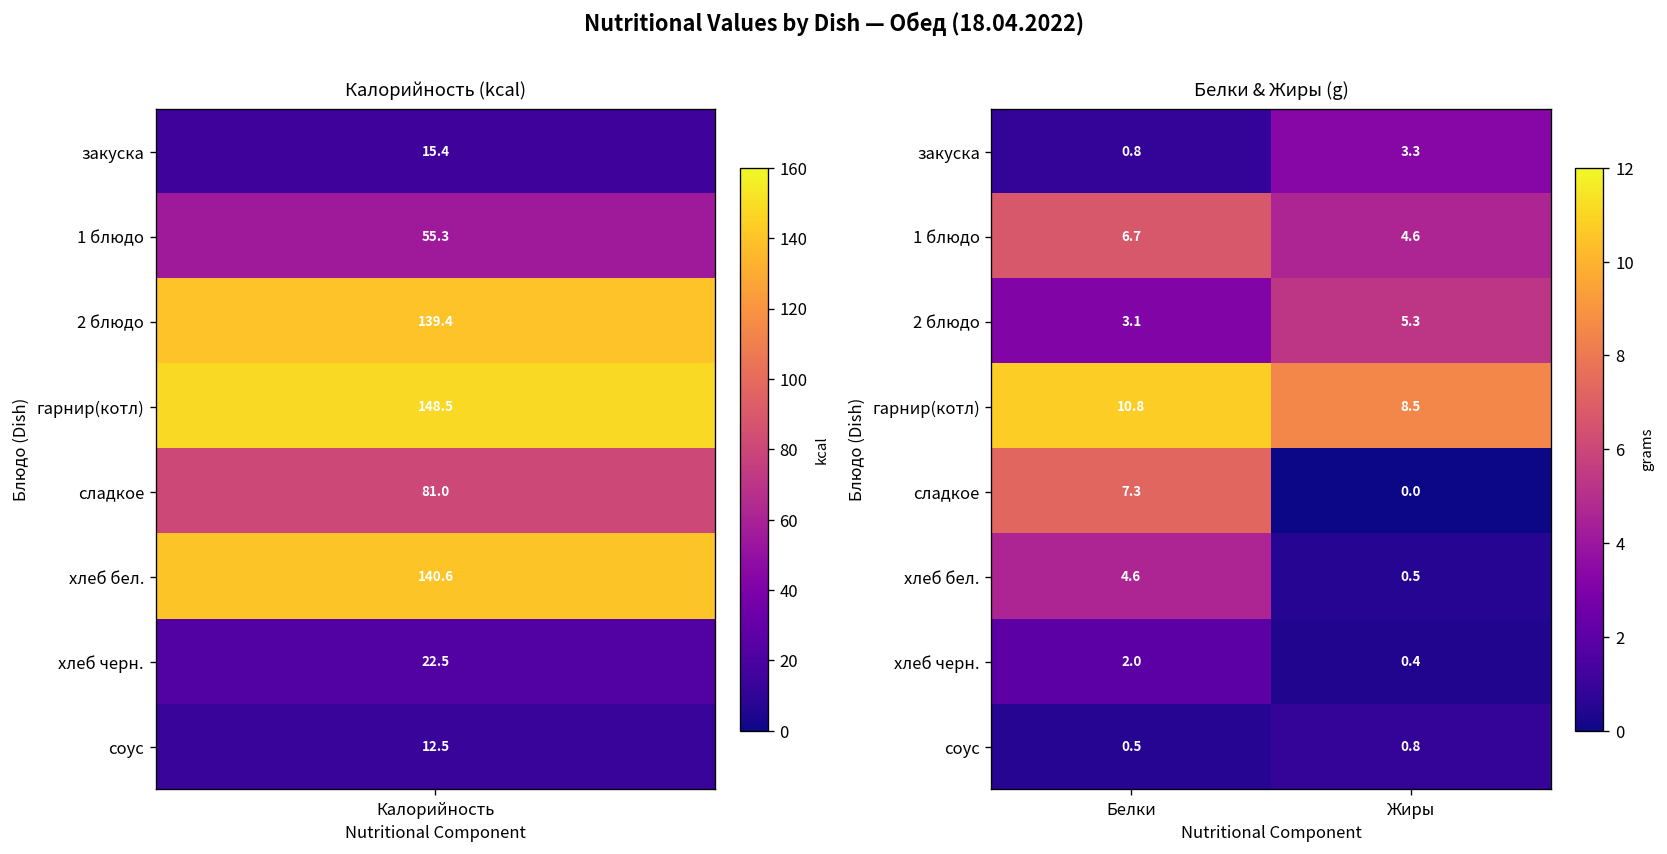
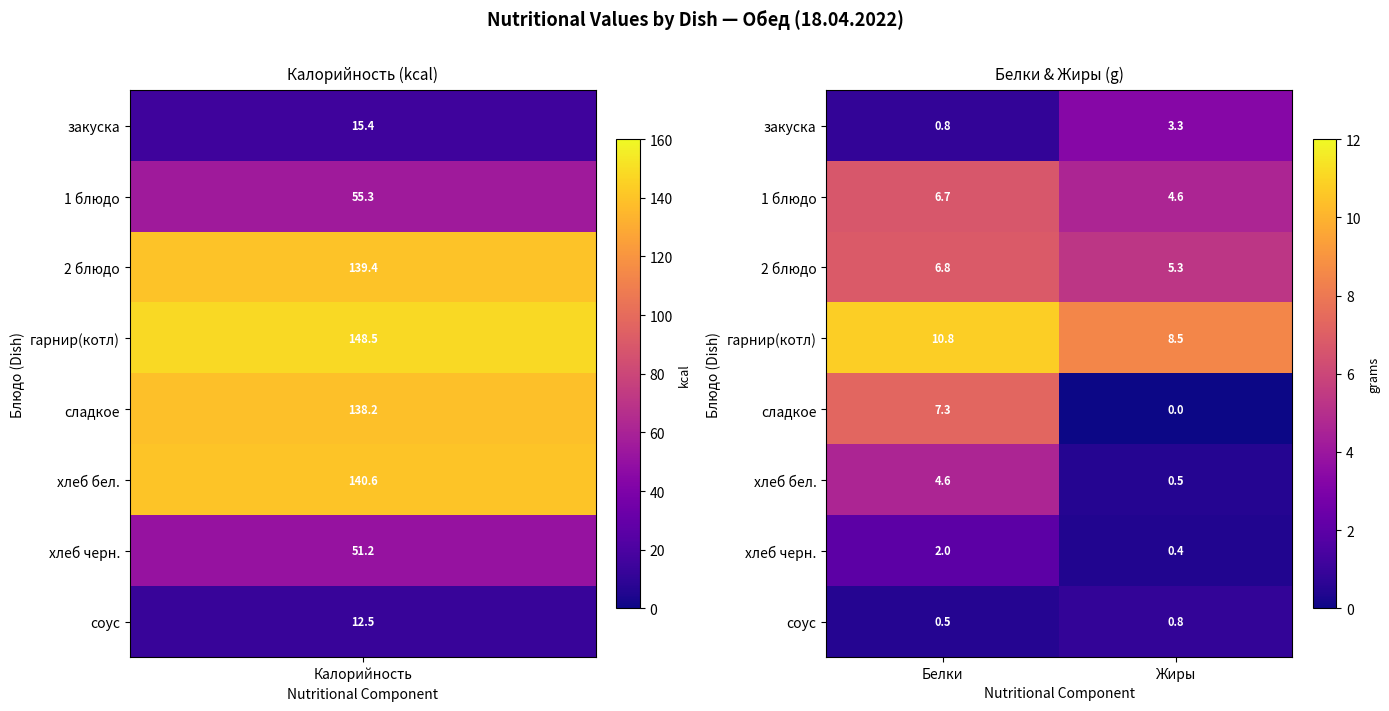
  {
    "Калорийность (kcal)": {
      "закуска": {
        "Калорийность": 15.4
      },
      "1 блюдо": {
        "Калорийность": 55.3
      },
      "2 блюдо": {
        "Калорийность": 139.4
      },
      "гарнир(котл)": {
        "Калорийность": 148.5
      },
      "сладкое": {
-       "Калорийность": 81.0
+       "Калорийность": 138.2
      },
      "хлеб бел.": {
        "Калорийность": 140.6
      },
      "хлеб черн.": {
-       "Калорийность": 22.5
+       "Калорийность": 51.2
      },
      "соус": {
        "Калорийность": 12.5
      }
    },
    "Белки & Жиры (g)": {
      "закуска": {
        "Белки": 0.8,
        "Жиры": 3.3
      },
      "1 блюдо": {
        "Белки": 6.7,
        "Жиры": 4.6
      },
      "2 блюдо": {
-       "Белки": 3.1,
+       "Белки": 6.8,
        "Жиры": 5.3
      },
      "гарнир(котл)": {
        "Белки": 10.8,
        "Жиры": 8.5
      },
      "сладкое": {
        "Белки": 7.3,
        "Жиры": 0.0
      },
      "хлеб бел.": {
        "Белки": 4.6,
        "Жиры": 0.5
      },
      "хлеб черн.": {
        "Белки": 2.0,
        "Жиры": 0.4
      },
      "соус": {
        "Белки": 0.5,
        "Жиры": 0.8
      }
    }
  }
